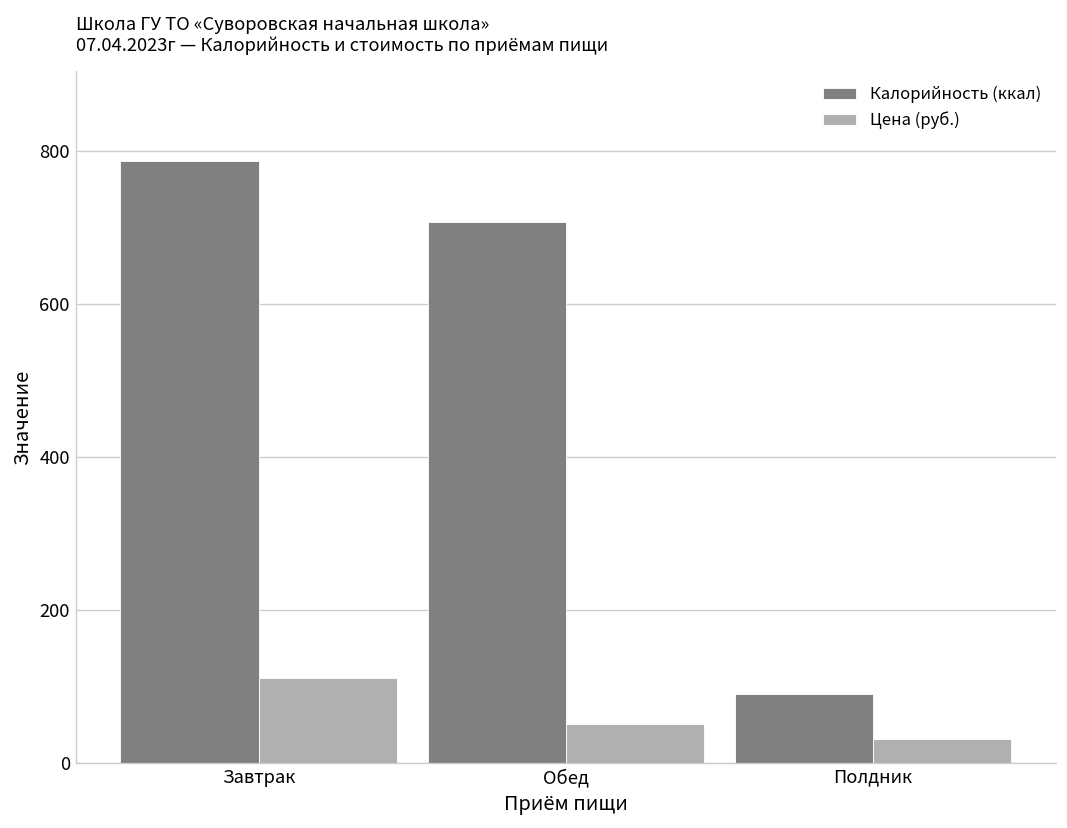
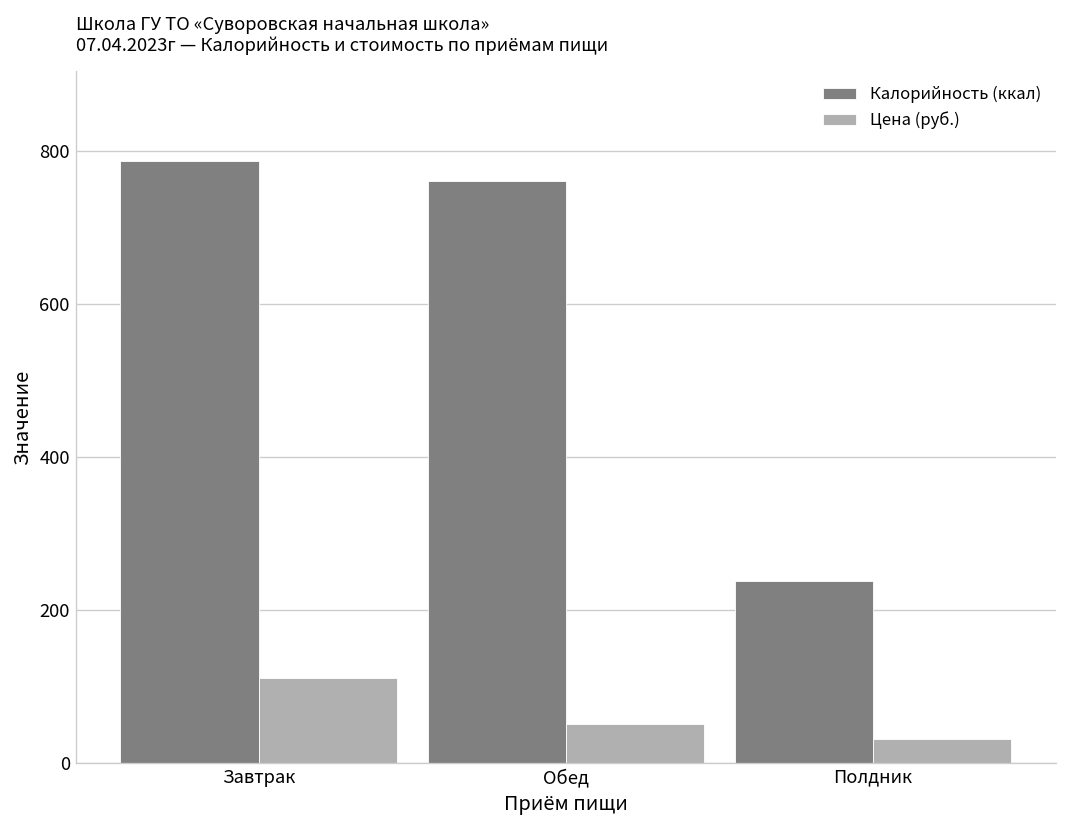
  {
    "Калорийность (ккал)": {
      "Завтрак": 790,
-     "Обед": 710,
-     "Полдник": 90
+     "Обед": 760,
+     "Полдник": 240
    },
    "Цена (руб.)": {
      "Завтрак": 110,
      "Обед": 50,
      "Полдник": 30
    }
  }
